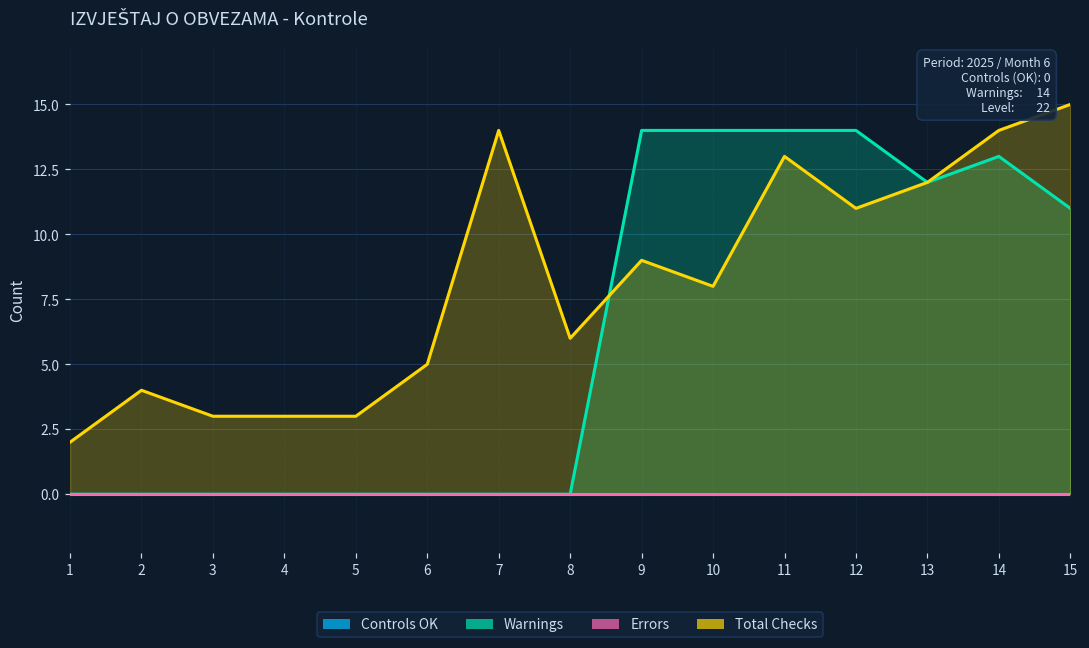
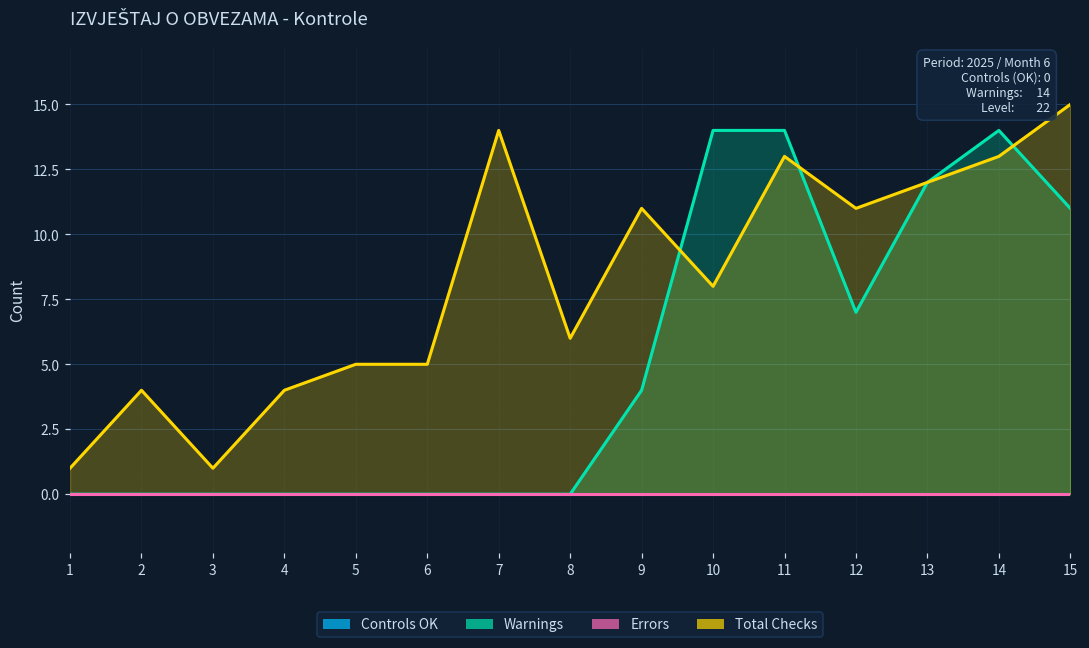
  {
    "Errors": {
      "9": 0,
      "10": 0,
      "11": 0,
      "12": 0,
      "13": 0,
      "14": 0,
      "15": 0
    },
    "Warnings": {
-     "9": 14,
+     "9": 4,
      "10": 14,
      "11": 14,
-     "12": 14,
-     "14": 13,
+     "12": 7,
+     "14": 14,
      "15": 11
    },
    "Total Checks": {
-     "1": 2,
+     "1": 1,
      "2": 4,
-     "3": 3,
-     "4": 3,
-     "5": 3,
+     "3": 1,
+     "4": 4,
+     "5": 5,
      "6": 5,
      "7": 14,
      "8": 6,
-     "9": 9,
+     "9": 11,
      "10": 8,
      "11": 13,
      "12": 11,
-     "14": 14
+     "14": 13
    }
  }
